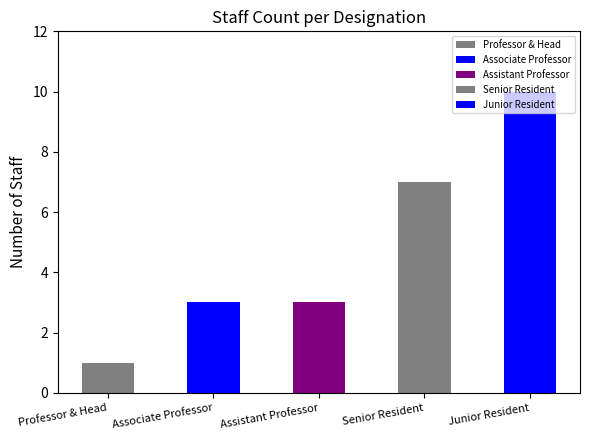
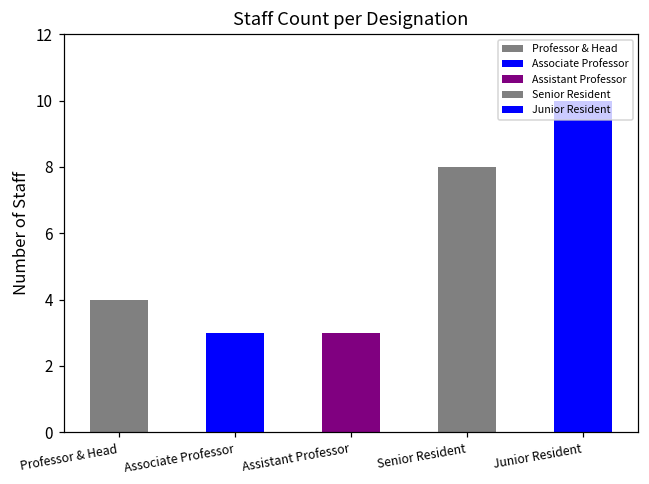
  {
-   "Professor & Head": 1,
+   "Professor & Head": 4,
    "Associate Professor": 3,
    "Assistant Professor": 3,
-   "Senior Resident": 7
+   "Senior Resident": 8
  }
